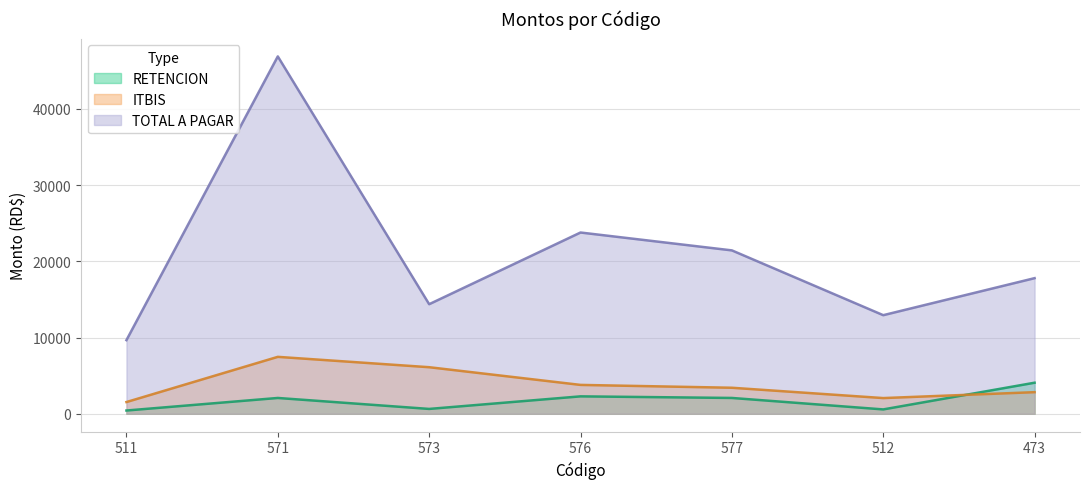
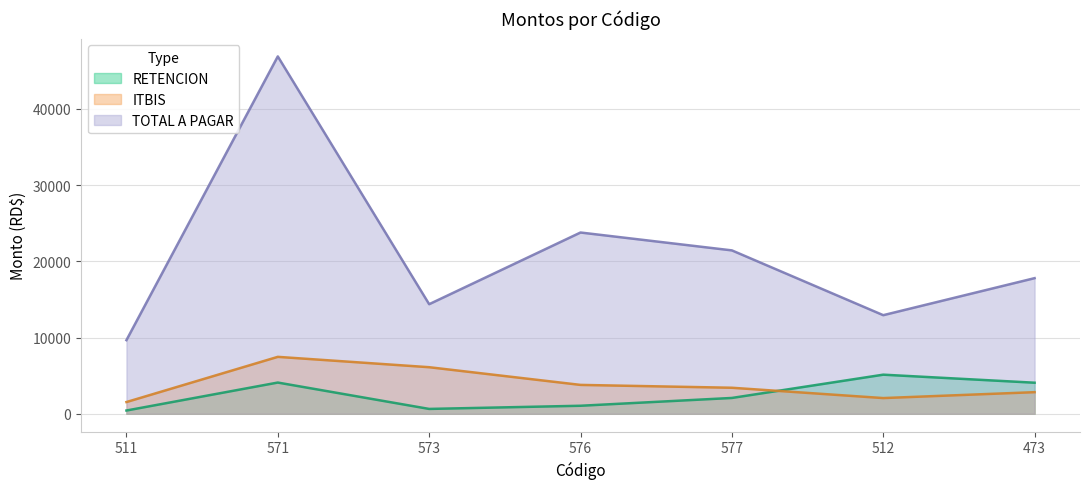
  {
    "RETENCION": {
      "511": 0,
-     "571": 2000,
+     "571": 4000,
      "573": 1000,
-     "576": 2000,
+     "576": 1000,
      "577": 2000,
-     "512": 1000,
+     "512": 5000,
      "473": 4000
    },
    "ITBIS": {
      "511": 2000,
      "571": 7000,
      "573": 6000,
      "576": 4000,
      "577": 3000,
      "512": 2000,
      "473": 3000
    },
    "TOTAL A PAGAR": {
      "511": 10000,
      "571": 47000,
      "573": 14000,
      "576": 24000,
      "577": 21000,
      "512": 13000,
      "473": 18000
    }
  }
